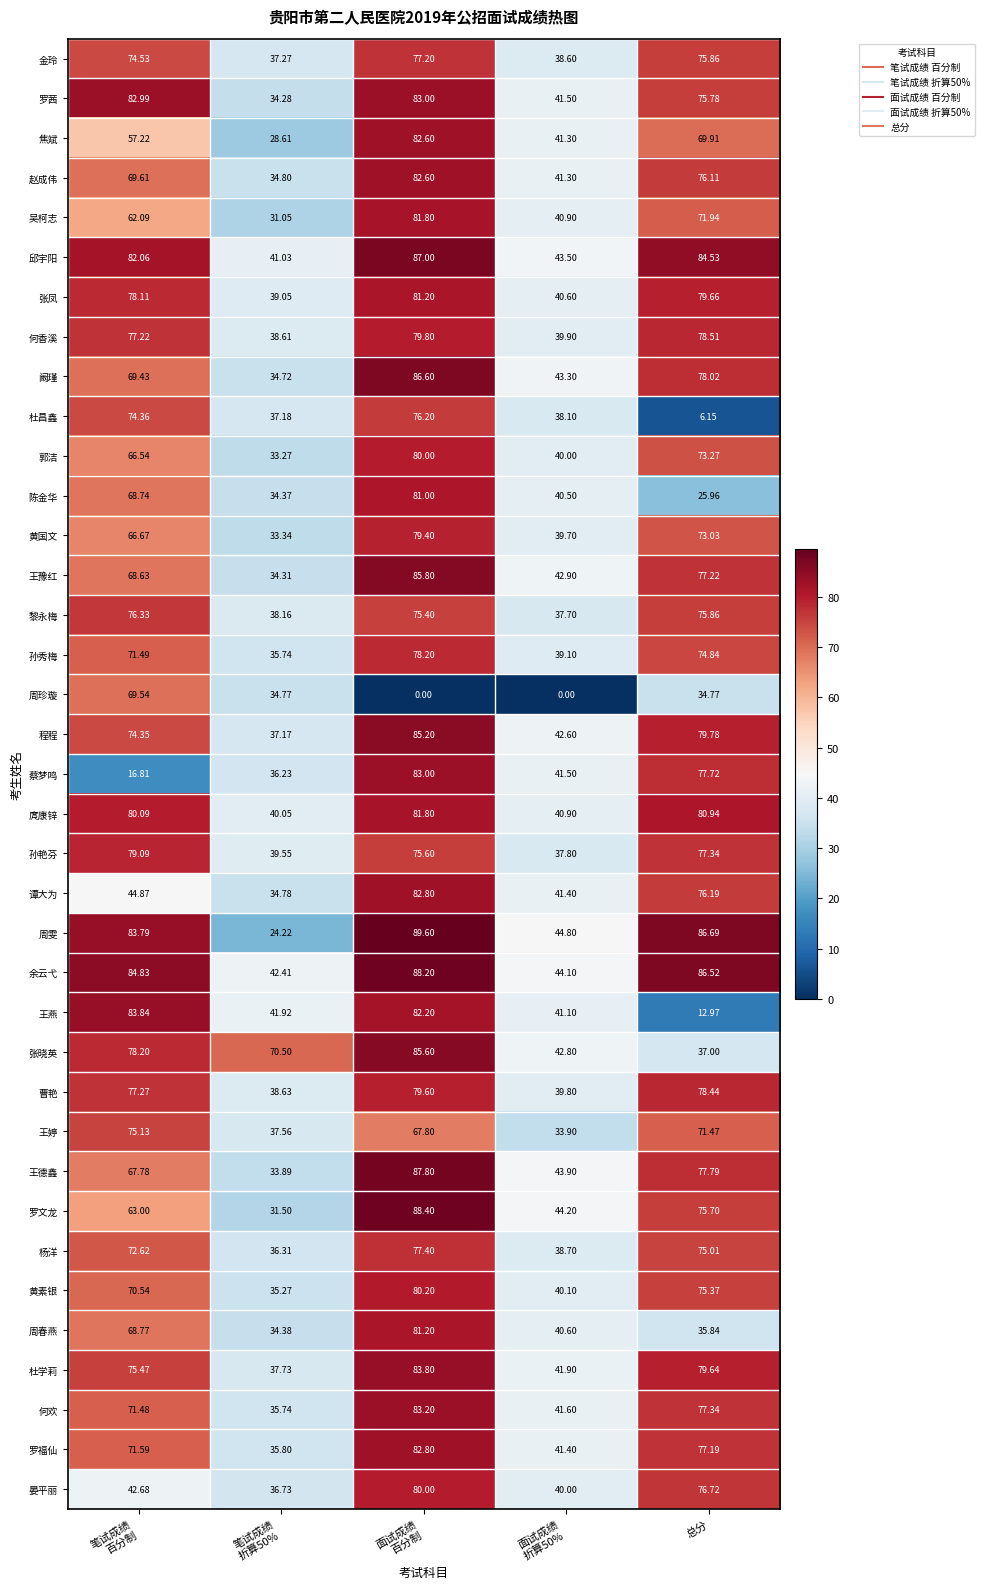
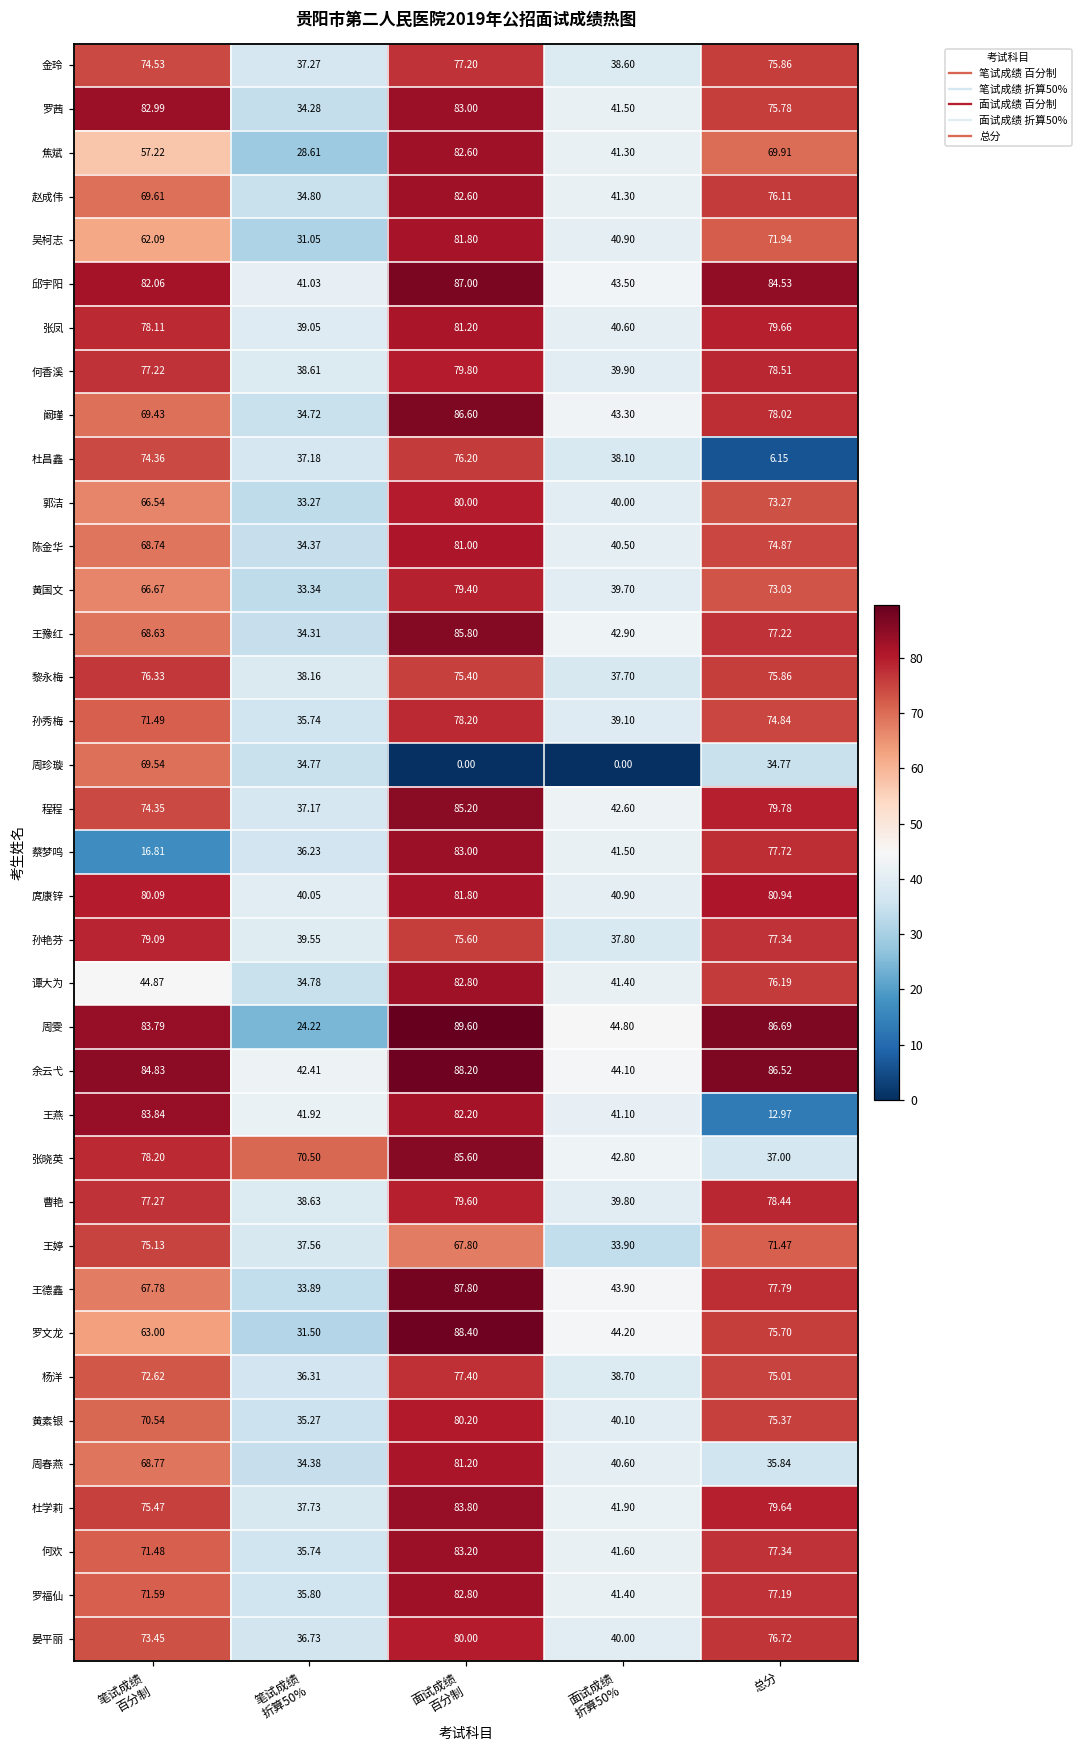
  {
    "金玲": {
      "笔试成绩 百分制": 74.53,
      "笔试成绩 折算50%": 37.27,
      "面试成绩 百分制": 77.20,
      "面试成绩 折算50%": 38.60,
      "总分": 75.86
    },
    "罗茜": {
      "笔试成绩 百分制": 82.99,
      "笔试成绩 折算50%": 34.28,
      "面试成绩 百分制": 83.00,
      "面试成绩 折算50%": 41.50,
      "总分": 75.78
    },
    "焦斌": {
      "笔试成绩 百分制": 57.22,
      "笔试成绩 折算50%": 28.61,
      "面试成绩 百分制": 82.60,
      "面试成绩 折算50%": 41.30,
      "总分": 69.91
    },
    "赵成伟": {
      "笔试成绩 百分制": 69.61,
      "笔试成绩 折算50%": 34.80,
      "面试成绩 百分制": 82.60,
      "面试成绩 折算50%": 41.30,
      "总分": 76.11
    },
    "吴柯志": {
      "笔试成绩 百分制": 62.09,
      "笔试成绩 折算50%": 31.05,
      "面试成绩 百分制": 81.80,
      "面试成绩 折算50%": 40.90,
      "总分": 71.94
    },
    "邱宇阳": {
      "笔试成绩 百分制": 82.06,
      "笔试成绩 折算50%": 41.03,
      "面试成绩 百分制": 87.00,
      "面试成绩 折算50%": 43.50,
      "总分": 84.53
    },
    "张凤": {
      "笔试成绩 百分制": 78.11,
      "笔试成绩 折算50%": 39.05,
      "面试成绩 百分制": 81.20,
      "面试成绩 折算50%": 40.60,
      "总分": 79.66
    },
    "何香溪": {
      "笔试成绩 百分制": 77.22,
      "笔试成绩 折算50%": 38.61,
      "面试成绩 百分制": 79.80,
      "面试成绩 折算50%": 39.90,
      "总分": 78.51
    },
    "阚瑾": {
      "笔试成绩 百分制": 69.43,
      "笔试成绩 折算50%": 34.72,
      "面试成绩 百分制": 86.60,
      "面试成绩 折算50%": 43.30,
      "总分": 78.02
    },
    "杜昌鑫": {
      "笔试成绩 百分制": 74.36,
      "笔试成绩 折算50%": 37.18,
      "面试成绩 百分制": 76.20,
      "面试成绩 折算50%": 38.10,
      "总分": 6.15
    },
    "郭洁": {
      "笔试成绩 百分制": 66.54,
      "笔试成绩 折算50%": 33.27,
      "面试成绩 百分制": 80.00,
      "面试成绩 折算50%": 40.00,
      "总分": 73.27
    },
    "陈金华": {
      "笔试成绩 百分制": 68.74,
      "笔试成绩 折算50%": 34.37,
      "面试成绩 百分制": 81.00,
      "面试成绩 折算50%": 40.50,
-     "总分": 25.96
+     "总分": 74.87
    },
    "黄国文": {
      "笔试成绩 百分制": 66.67,
      "笔试成绩 折算50%": 33.34,
      "面试成绩 百分制": 79.40,
      "面试成绩 折算50%": 39.70,
      "总分": 73.03
    },
    "王豫红": {
      "笔试成绩 百分制": 68.63,
      "笔试成绩 折算50%": 34.31,
      "面试成绩 百分制": 85.80,
      "面试成绩 折算50%": 42.90,
      "总分": 77.22
    },
    "黎永梅": {
      "笔试成绩 百分制": 76.33,
      "笔试成绩 折算50%": 38.16,
      "面试成绩 百分制": 75.40,
      "面试成绩 折算50%": 37.70,
      "总分": 75.86
    },
    "孙秀梅": {
      "笔试成绩 百分制": 71.49,
      "笔试成绩 折算50%": 35.74,
      "面试成绩 百分制": 78.20,
      "面试成绩 折算50%": 39.10,
      "总分": 74.84
    },
    "周珍璇": {
      "笔试成绩 百分制": 69.54,
      "笔试成绩 折算50%": 34.77,
      "面试成绩 百分制": 0.00,
      "面试成绩 折算50%": 0.00,
      "总分": 34.77
    },
    "程程": {
      "笔试成绩 百分制": 74.35,
      "笔试成绩 折算50%": 37.17,
      "面试成绩 百分制": 85.20,
      "面试成绩 折算50%": 42.60,
      "总分": 79.78
    },
    "蔡梦鸣": {
      "笔试成绩 百分制": 16.81,
      "笔试成绩 折算50%": 36.23,
      "面试成绩 百分制": 83.00,
      "面试成绩 折算50%": 41.50,
      "总分": 77.72
    },
    "庹康锌": {
      "笔试成绩 百分制": 80.09,
      "笔试成绩 折算50%": 40.05,
      "面试成绩 百分制": 81.80,
      "面试成绩 折算50%": 40.90,
      "总分": 80.94
    },
    "孙艳芬": {
      "笔试成绩 百分制": 79.09,
      "笔试成绩 折算50%": 39.55,
      "面试成绩 百分制": 75.60,
      "面试成绩 折算50%": 37.80,
      "总分": 77.34
    },
    "谭大为": {
      "笔试成绩 百分制": 44.87,
      "笔试成绩 折算50%": 34.78,
      "面试成绩 百分制": 82.80,
      "面试成绩 折算50%": 41.40,
      "总分": 76.19
    },
    "周雯": {
      "笔试成绩 百分制": 83.79,
      "笔试成绩 折算50%": 24.22,
      "面试成绩 百分制": 89.60,
      "面试成绩 折算50%": 44.80,
      "总分": 86.69
    },
    "余云弋": {
      "笔试成绩 百分制": 84.83,
      "笔试成绩 折算50%": 42.41,
      "面试成绩 百分制": 88.20,
      "面试成绩 折算50%": 44.10,
      "总分": 86.52
    },
    "王燕": {
      "笔试成绩 百分制": 83.84,
      "笔试成绩 折算50%": 41.92,
      "面试成绩 百分制": 82.20,
      "面试成绩 折算50%": 41.10,
      "总分": 12.97
    },
    "张晓英": {
      "笔试成绩 百分制": 78.20,
      "笔试成绩 折算50%": 70.50,
      "面试成绩 百分制": 85.60,
      "面试成绩 折算50%": 42.80,
      "总分": 37.00
    },
    "曹艳": {
      "笔试成绩 百分制": 77.27,
      "笔试成绩 折算50%": 38.63,
      "面试成绩 百分制": 79.60,
      "面试成绩 折算50%": 39.80,
      "总分": 78.44
    },
    "王婷": {
      "笔试成绩 百分制": 75.13,
      "笔试成绩 折算50%": 37.56,
      "面试成绩 百分制": 67.80,
      "面试成绩 折算50%": 33.90,
      "总分": 71.47
    },
    "王德鑫": {
      "笔试成绩 百分制": 67.78,
      "笔试成绩 折算50%": 33.89,
      "面试成绩 百分制": 87.80,
      "面试成绩 折算50%": 43.90,
      "总分": 77.79
    },
    "罗文龙": {
      "笔试成绩 百分制": 63.00,
      "笔试成绩 折算50%": 31.50,
      "面试成绩 百分制": 88.40,
      "面试成绩 折算50%": 44.20,
      "总分": 75.70
    },
    "杨洋": {
      "笔试成绩 百分制": 72.62,
      "笔试成绩 折算50%": 36.31,
      "面试成绩 百分制": 77.40,
      "面试成绩 折算50%": 38.70,
      "总分": 75.01
    },
    "黄素银": {
      "笔试成绩 百分制": 70.54,
      "笔试成绩 折算50%": 35.27,
      "面试成绩 百分制": 80.20,
      "面试成绩 折算50%": 40.10,
      "总分": 75.37
    },
    "周春燕": {
      "笔试成绩 百分制": 68.77,
      "笔试成绩 折算50%": 34.38,
      "面试成绩 百分制": 81.20,
      "面试成绩 折算50%": 40.60,
      "总分": 35.84
    },
    "杜学莉": {
      "笔试成绩 百分制": 75.47,
      "笔试成绩 折算50%": 37.73,
      "面试成绩 百分制": 83.80,
      "面试成绩 折算50%": 41.90,
      "总分": 79.64
    },
    "何欢": {
      "笔试成绩 百分制": 71.48,
      "笔试成绩 折算50%": 35.74,
      "面试成绩 百分制": 83.20,
      "面试成绩 折算50%": 41.60,
      "总分": 77.34
    },
    "罗福仙": {
      "笔试成绩 百分制": 71.59,
      "笔试成绩 折算50%": 35.80,
      "面试成绩 百分制": 82.80,
      "面试成绩 折算50%": 41.40,
      "总分": 77.19
    },
    "晏平丽": {
-     "笔试成绩 百分制": 42.68,
+     "笔试成绩 百分制": 73.45,
      "笔试成绩 折算50%": 36.73,
      "面试成绩 百分制": 80.00,
      "面试成绩 折算50%": 40.00,
      "总分": 76.72
    }
  }
